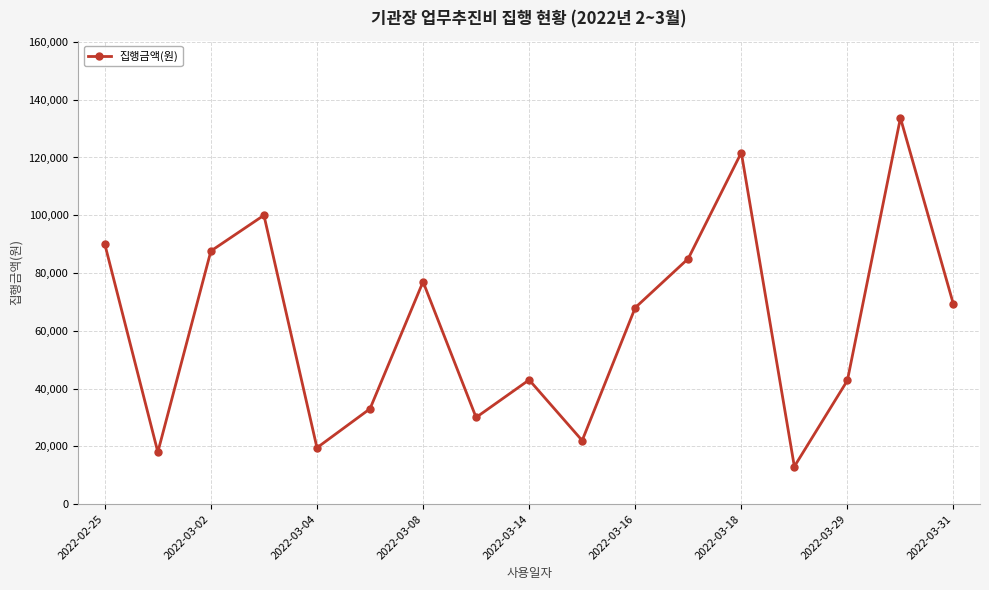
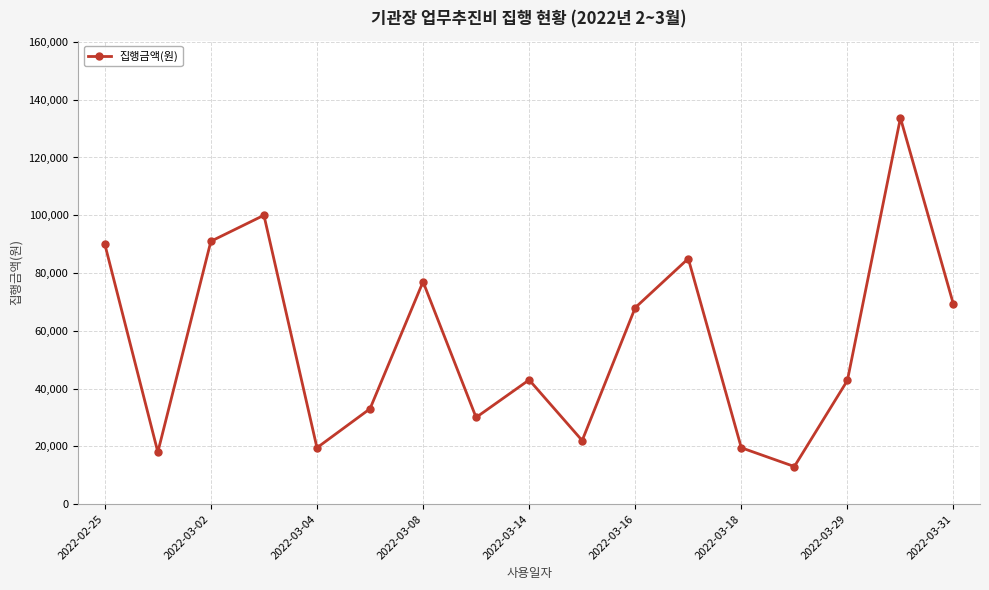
  {
    "2022-02-25": "90,000",
-   "2022-03-02": "88,000",
+   "2022-03-02": "91,000",
    "2022-03-08": "77,000",
    "2022-03-14": "43,000",
    "2022-03-16": "68,000",
-   "2022-03-18": "122,000",
+   "2022-03-18": "20,000",
    "2022-03-31": "69,000"
  }
